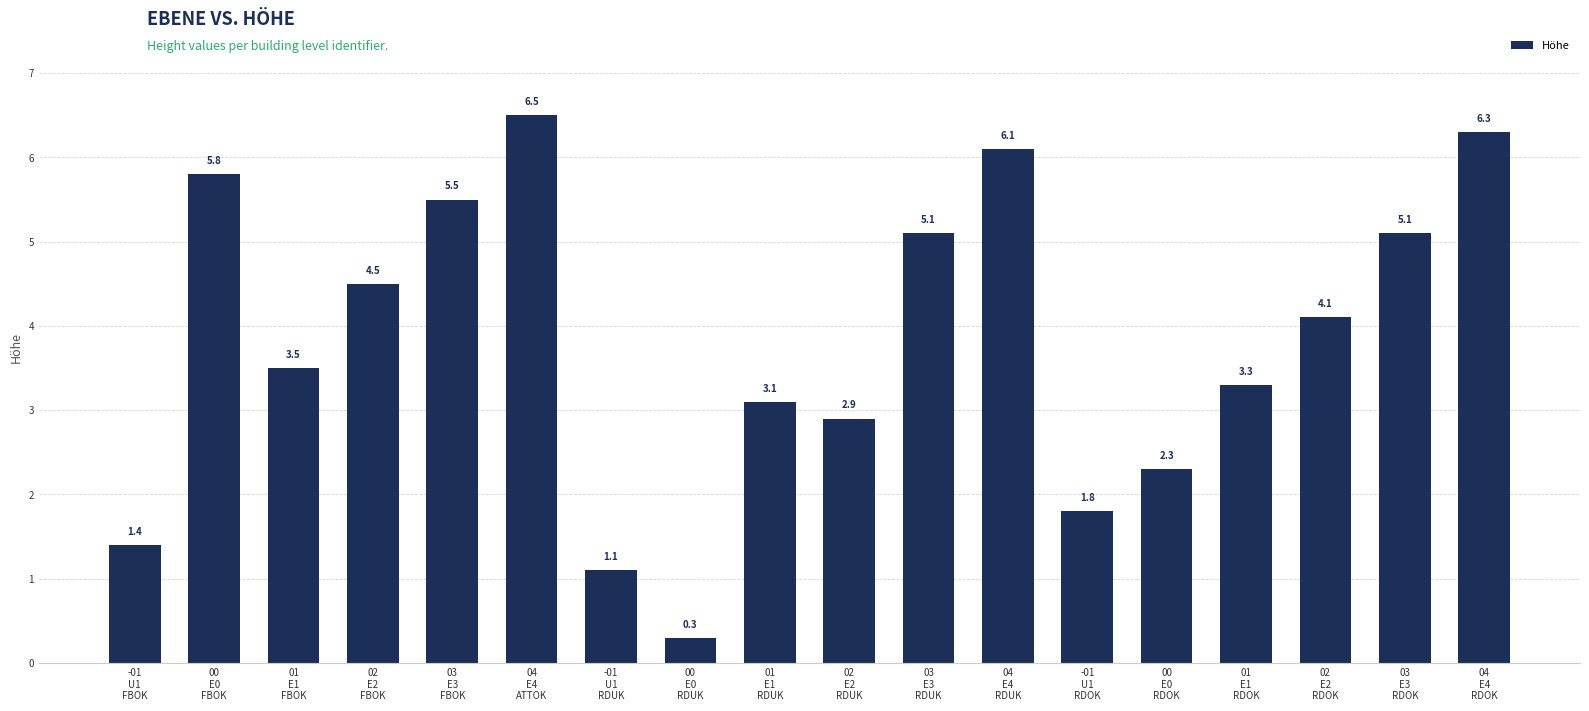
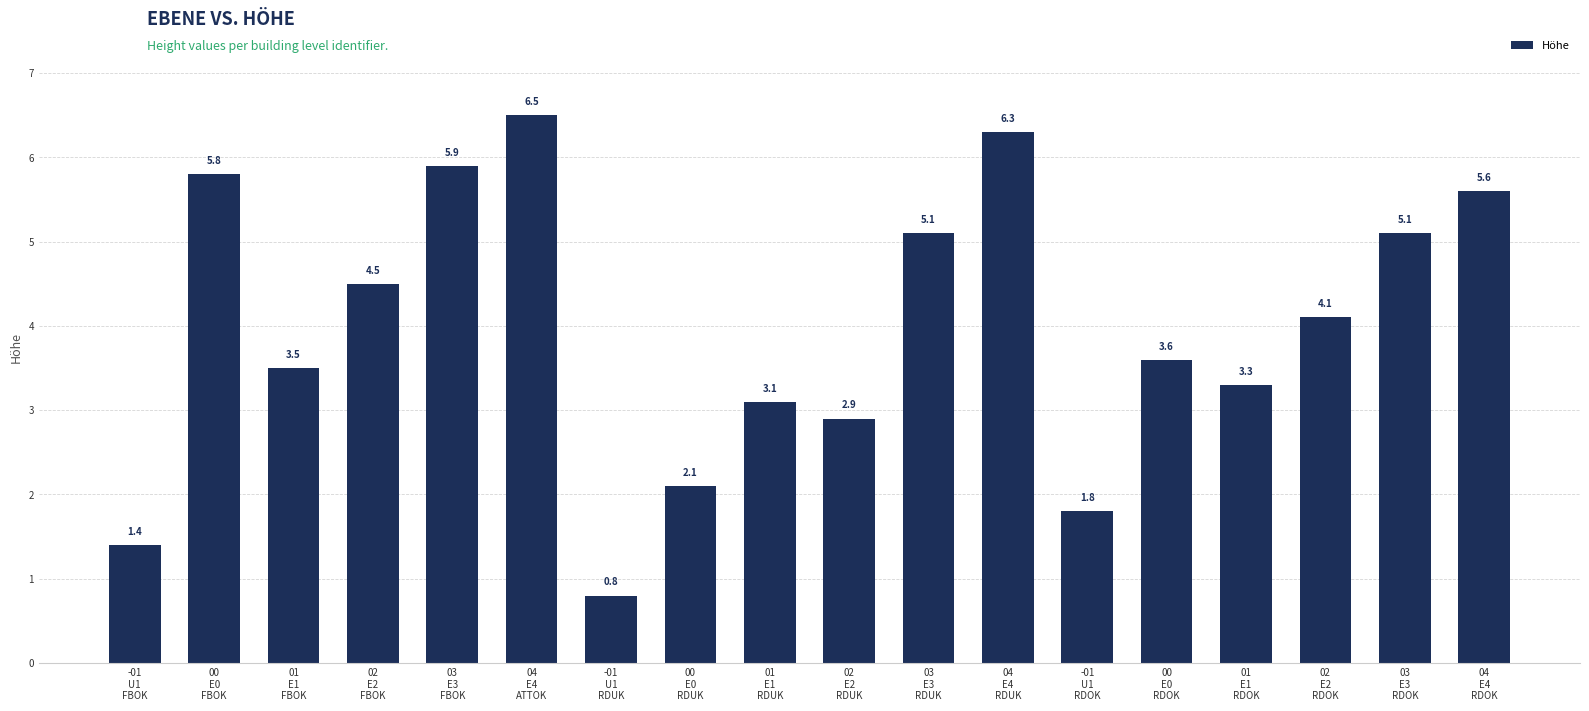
  {
    "-01 U1 FBOK": 1.4,
    "00 E0 FBOK": 5.8,
    "01 E1 FBOK": 3.5,
    "02 E2 FBOK": 4.5,
-   "03 E3 FBOK": 5.5,
+   "03 E3 FBOK": 5.9,
    "04 E4 ATTOK": 6.5,
-   "-01 U1 RDUK": 1.1,
-   "00 E0 RDUK": 0.3,
+   "-01 U1 RDUK": 0.8,
+   "00 E0 RDUK": 2.1,
    "01 E1 RDUK": 3.1,
    "02 E2 RDUK": 2.9,
    "03 E3 RDUK": 5.1,
-   "04 E4 RDUK": 6.1,
+   "04 E4 RDUK": 6.3,
    "-01 U1 RDOK": 1.8,
-   "00 E0 RDOK": 2.3,
+   "00 E0 RDOK": 3.6,
    "01 E1 RDOK": 3.3,
    "02 E2 RDOK": 4.1,
    "03 E3 RDOK": 5.1,
-   "04 E4 RDOK": 6.3
+   "04 E4 RDOK": 5.6
  }
